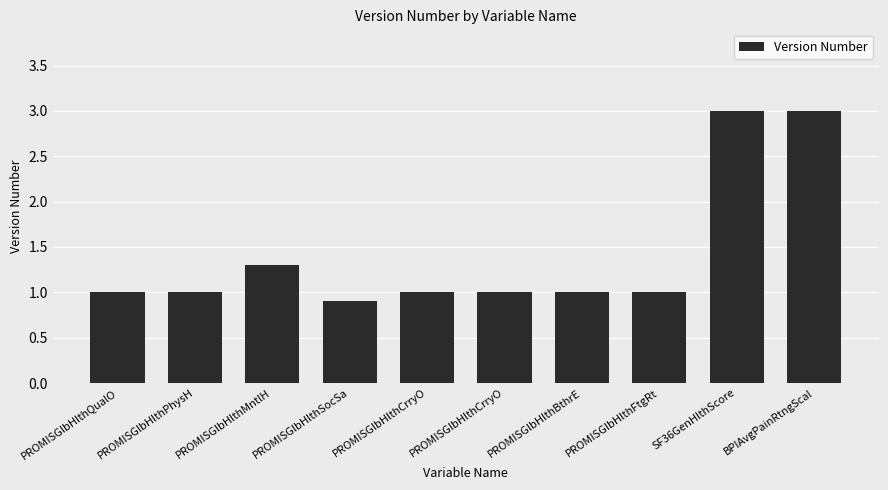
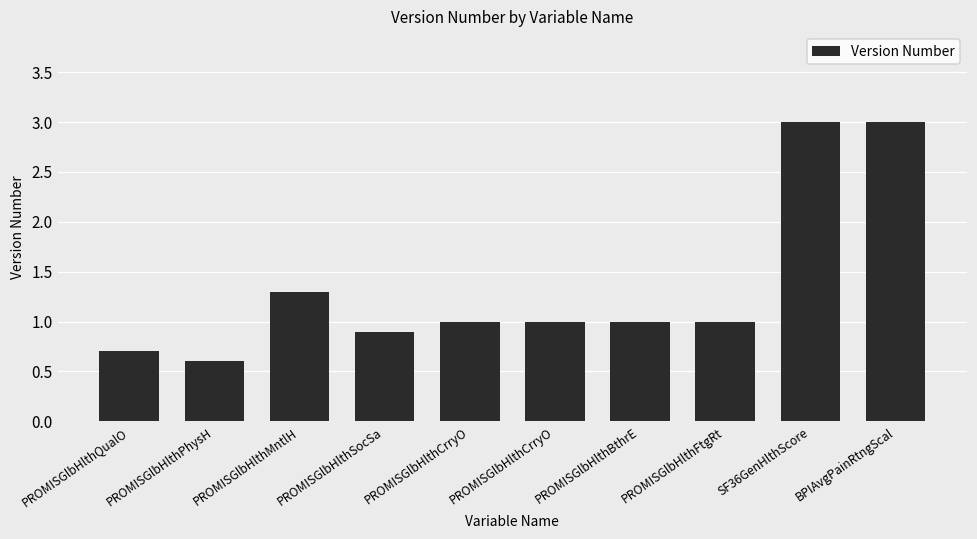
  {
-   "PROMISGlbHlthQualO": 1.0,
-   "PROMISGlbHlthPhysH": 1.0,
+   "PROMISGlbHlthQualO": 0.7,
+   "PROMISGlbHlthPhysH": 0.6,
    "PROMISGlbHlthMntlH": 1.3,
    "PROMISGlbHlthSocSa": 0.9,
    "PROMISGlbHlthBthrE": 1.0,
    "PROMISGlbHlthFtgRt": 1.0,
    "SF36GenHlthScore": 3.0,
    "BPIAvgPainRtngScal": 3.0
  }
